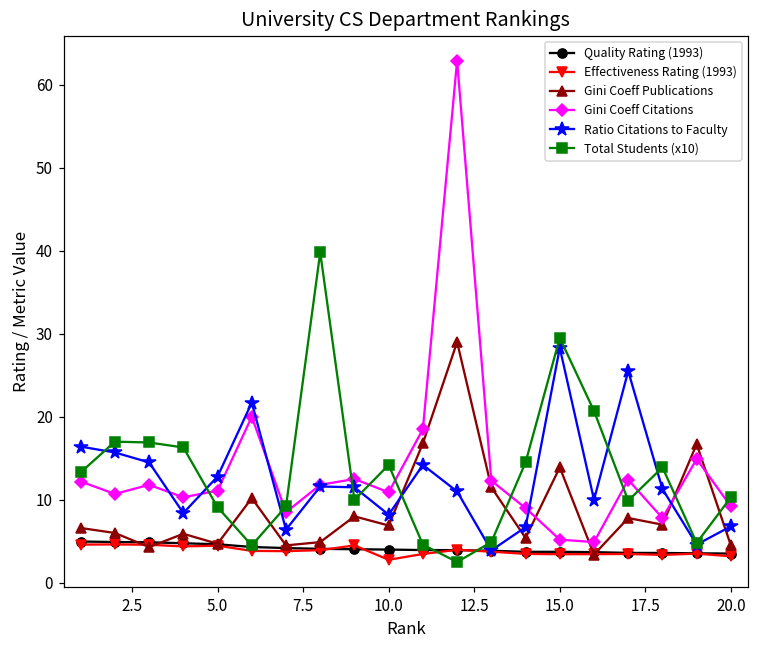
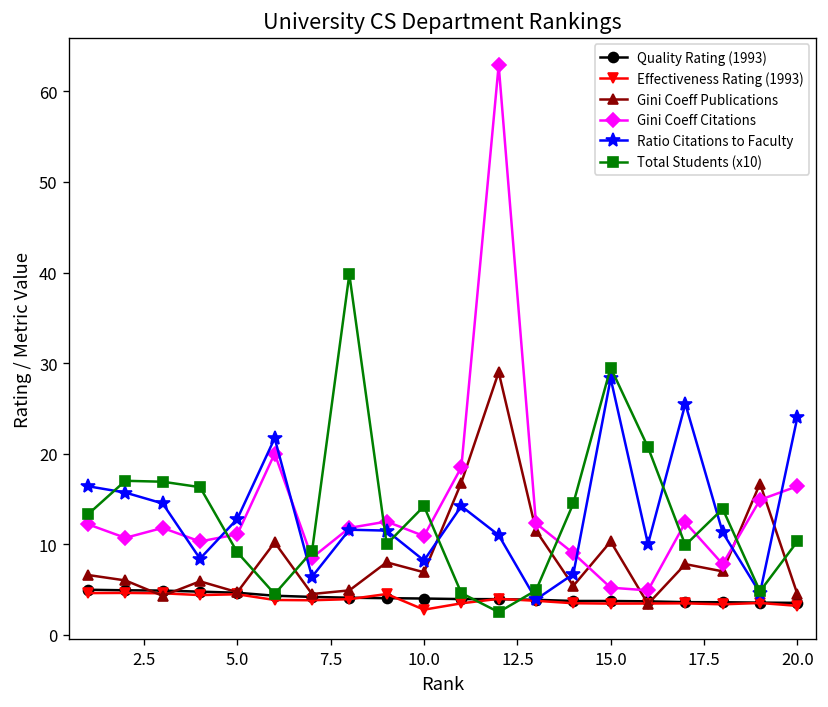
  {
    "Quality Rating (1993)": {
      "10.0": 4
    },
    "Effectiveness Rating (1993)": {
      "10.0": 3
    },
    "Gini Coeff Publications": {
      "10.0": 7,
-     "15.0": 14,
+     "15.0": 10,
      "20.0": 5
    },
    "Gini Coeff Citations": {
      "5.0": 11,
      "10.0": 11,
      "15.0": 5,
-     "20.0": 9
+     "20.0": 16
    },
    "Ratio Citations to Faculty": {
      "5.0": 13,
      "10.0": 8,
      "15.0": 28,
-     "20.0": 7
+     "20.0": 24
    },
    "Total Students (x10)": {
      "5.0": 9,
      "10.0": 14,
      "15.0": 30,
      "20.0": 10
    }
  }
